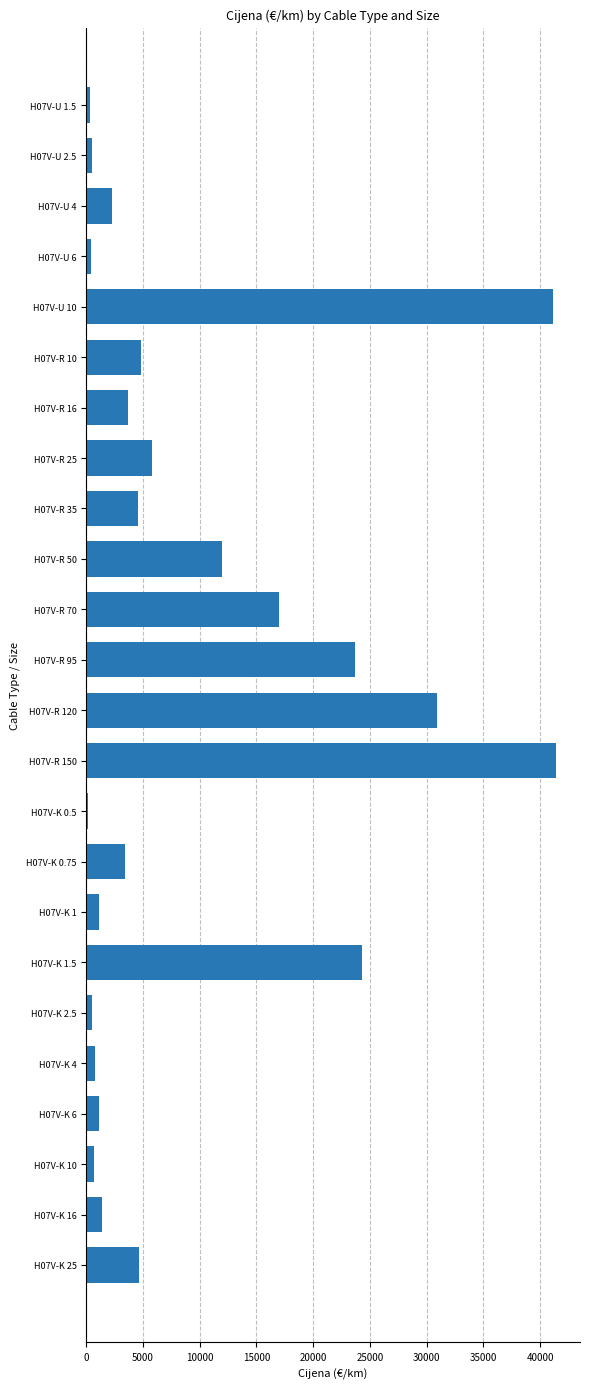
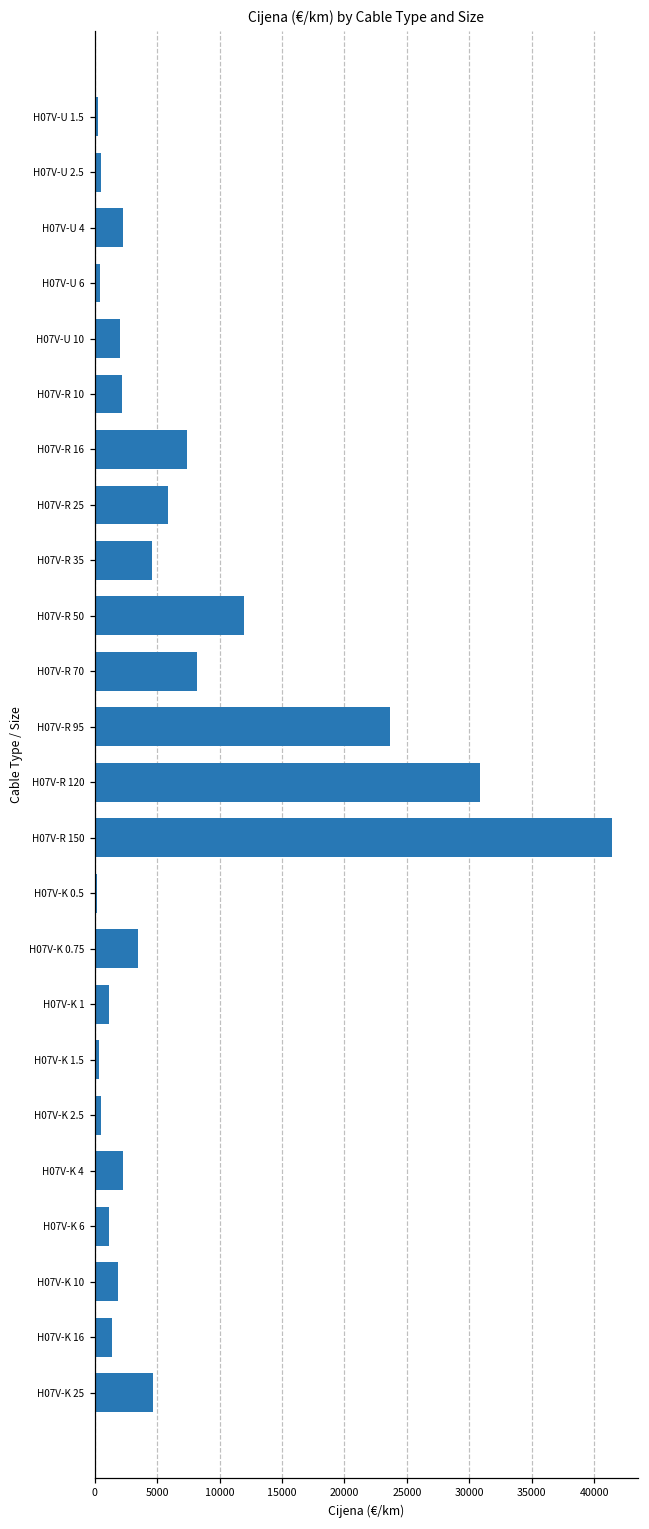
  {
    "H07V-U 1.5": 300,
    "H07V-U 2.5": 500,
    "H07V-U 4": 2300,
    "H07V-U 6": 400,
-   "H07V-U 10": 41200,
-   "H07V-R 10": 4800,
-   "H07V-R 16": 3700,
+   "H07V-U 10": 2000,
+   "H07V-R 10": 2100,
+   "H07V-R 16": 7400,
    "H07V-R 25": 5800,
    "H07V-R 35": 4600,
    "H07V-R 50": 12000,
-   "H07V-R 70": 17000,
+   "H07V-R 70": 8200,
    "H07V-R 95": 23700,
    "H07V-R 120": 30900,
    "H07V-R 150": 41400,
    "H07V-K 0.75": 3400,
    "H07V-K 1": 1100,
-   "H07V-K 1.5": 24300,
+   "H07V-K 1.5": 300,
    "H07V-K 2.5": 500,
-   "H07V-K 4": 800,
+   "H07V-K 4": 2200,
    "H07V-K 6": 1100,
-   "H07V-K 10": 700,
+   "H07V-K 10": 1900,
    "H07V-K 16": 1400,
    "H07V-K 25": 4700
  }
